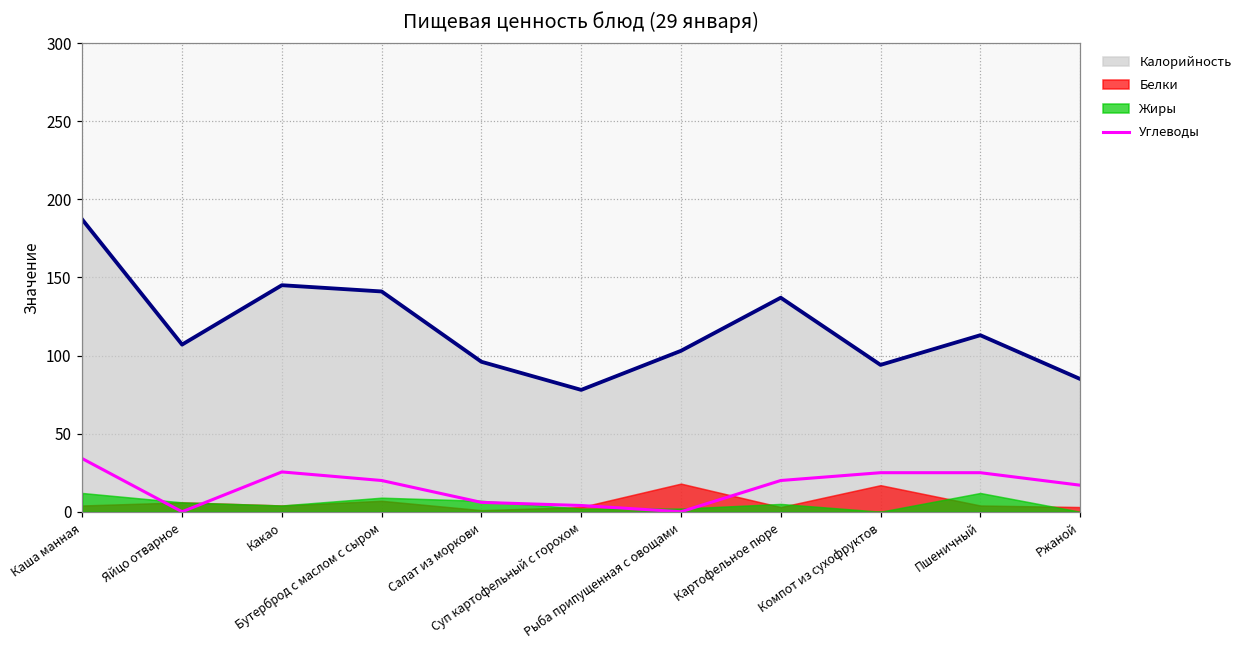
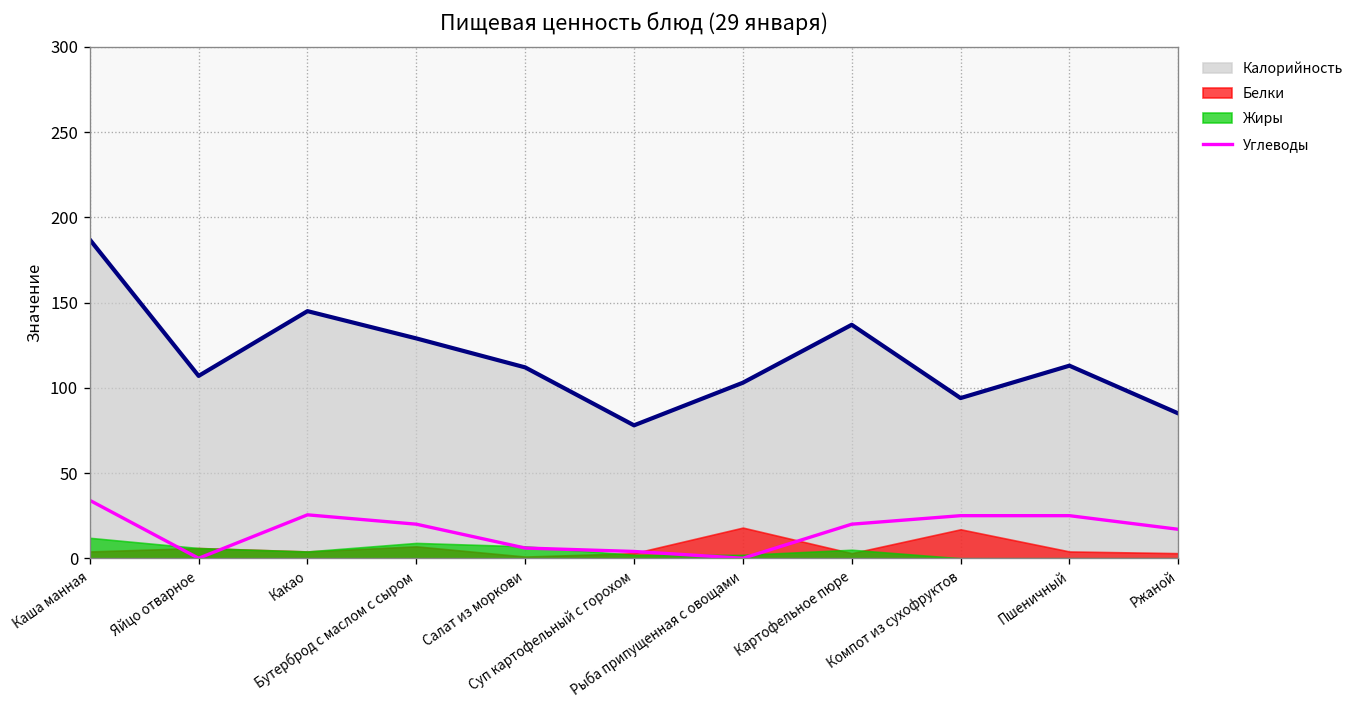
  {
    "Калорийность": {
      "Каша манная": 187,
      "Яйцо отварное": 107,
      "Какао": 145,
-     "Бутерброд с маслом с сыром": 141,
-     "Салат из моркови": 96,
+     "Бутерброд с маслом с сыром": 129,
+     "Салат из моркови": 112,
      "Суп картофельный с горохом": 78,
      "Рыба припущенная с овощами": 103,
      "Картофельное пюре": 137,
      "Компот из сухофруктов": 94,
      "Пшеничный": 113,
      "Ржаной": 85
    },
    "Углеводы": {
      "Каша манная": 34,
      "Яйцо отварное": 0,
      "Какао": 25,
      "Бутерброд с маслом с сыром": 20,
      "Рыба припущенная с овощами": 0,
      "Картофельное пюре": 20,
      "Компот из сухофруктов": 25,
      "Пшеничный": 25,
      "Ржаной": 17
    },
    "Белки": {
      "Каша манная": 4,
      "Бутерброд с маслом с сыром": 7,
      "Рыба припущенная с овощами": 18,
      "Картофельное пюре": 3,
      "Компот из сухофруктов": 17,
      "Пшеничный": 4,
      "Ржаной": 3
    },
    "Жиры": {
      "Каша манная": 12,
      "Бутерброд с маслом с сыром": 9,
      "Рыба припущенная с овощами": 2,
      "Картофельное пюре": 5,
      "Компот из сухофруктов": 0,
-     "Пшеничный": 12,
+     "Пшеничный": 0,
      "Ржаной": 0
    }
  }
